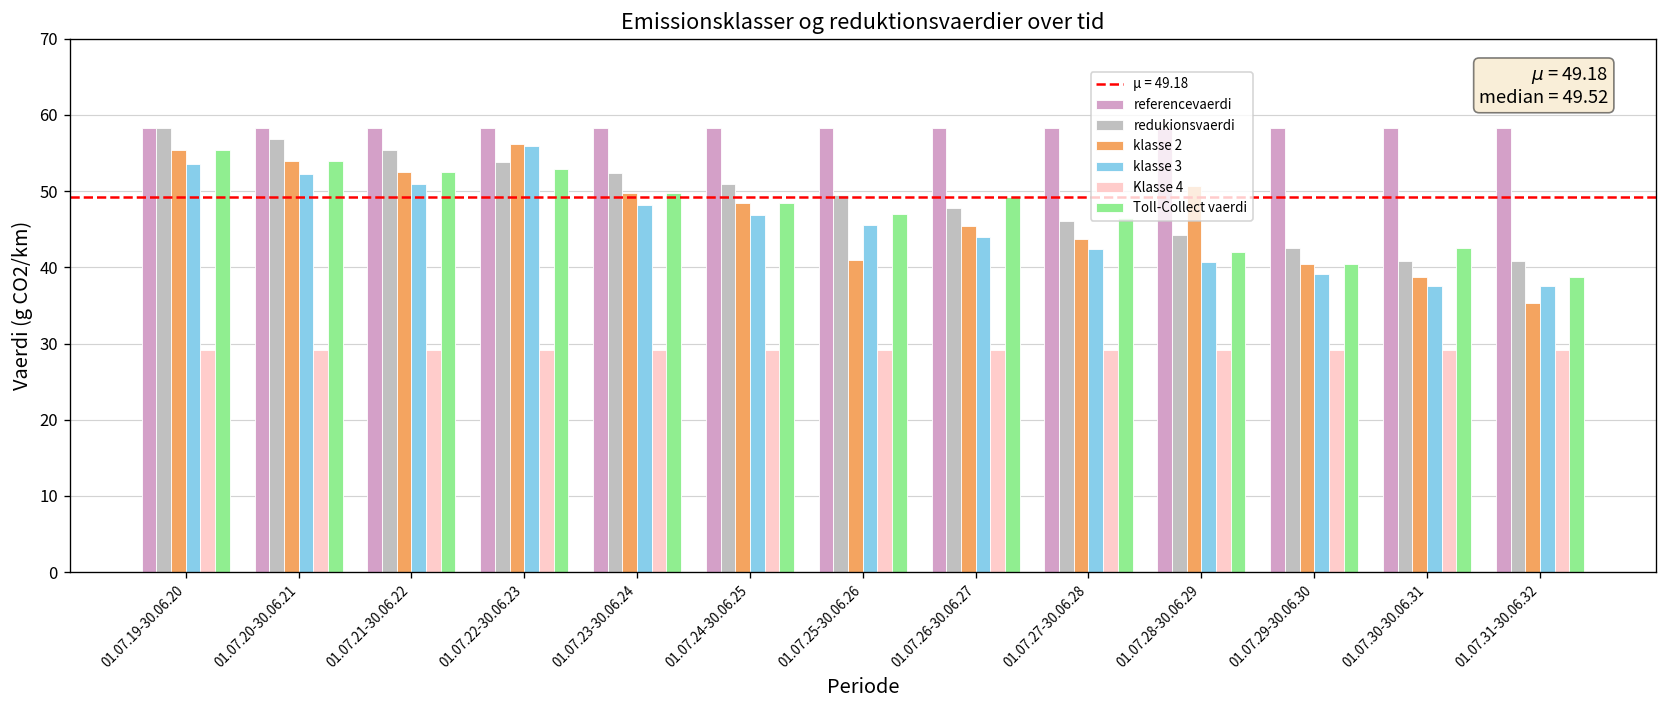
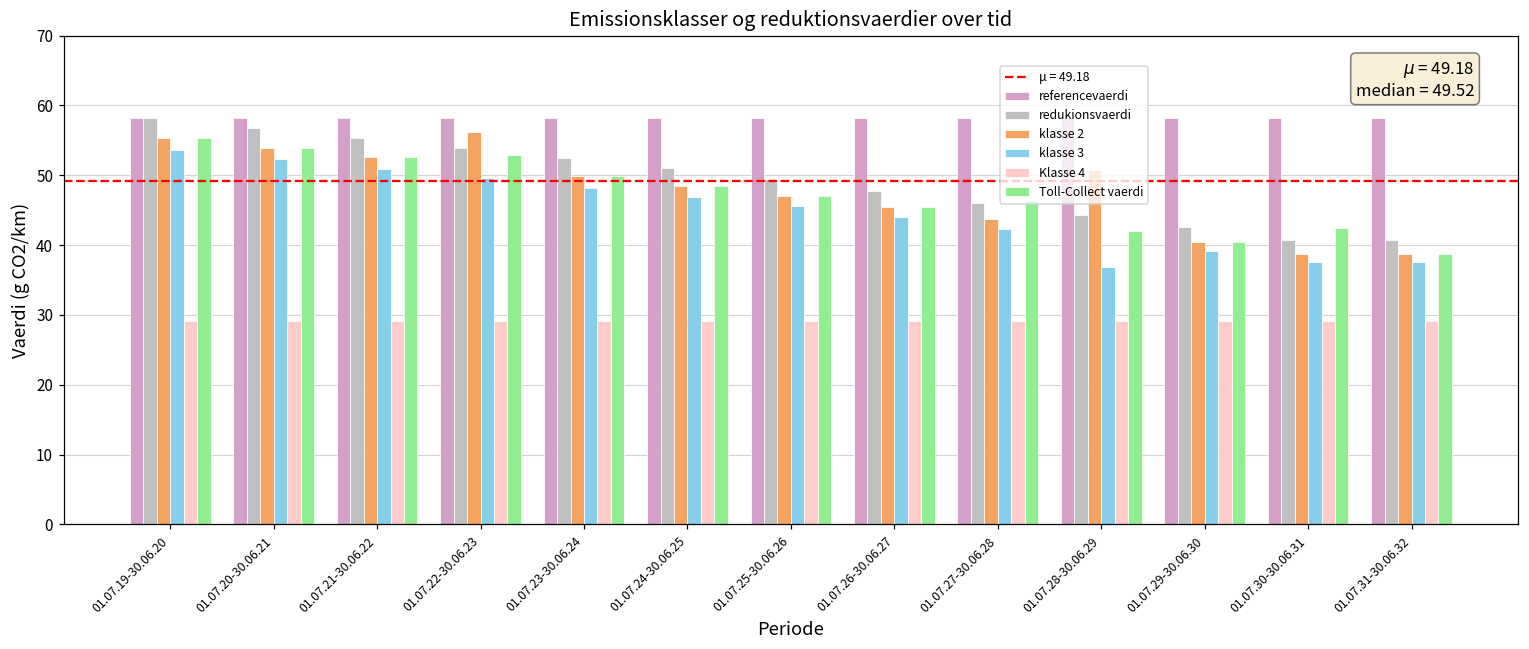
  {
    "klasse 2": {
      "01.07.19-30.06.20": 55,
      "01.07.20-30.06.21": 54,
      "01.07.21-30.06.22": 53,
      "01.07.22-30.06.23": 56,
      "01.07.23-30.06.24": 50,
      "01.07.24-30.06.25": 48,
-     "01.07.25-30.06.26": 41,
+     "01.07.25-30.06.26": 47,
      "01.07.26-30.06.27": 45,
      "01.07.27-30.06.28": 44,
      "01.07.29-30.06.30": 40,
      "01.07.30-30.06.31": 39,
-     "01.07.31-30.06.32": 35
+     "01.07.31-30.06.32": 39
    },
    "klasse 3": {
      "01.07.19-30.06.20": 54,
      "01.07.20-30.06.21": 52,
      "01.07.21-30.06.22": 51,
-     "01.07.22-30.06.23": 56,
+     "01.07.22-30.06.23": 50,
      "01.07.23-30.06.24": 48,
      "01.07.24-30.06.25": 47,
      "01.07.25-30.06.26": 46,
      "01.07.26-30.06.27": 44,
      "01.07.27-30.06.28": 42,
-     "01.07.28-30.06.29": 41,
+     "01.07.28-30.06.29": 37,
      "01.07.29-30.06.30": 39,
      "01.07.30-30.06.31": 38,
      "01.07.31-30.06.32": 38
    },
    "Klasse 4": {
      "01.07.19-30.06.20": 29,
      "01.07.20-30.06.21": 29,
      "01.07.21-30.06.22": 29,
      "01.07.22-30.06.23": 29,
      "01.07.23-30.06.24": 29,
      "01.07.24-30.06.25": 29,
      "01.07.25-30.06.26": 29,
      "01.07.26-30.06.27": 29,
      "01.07.27-30.06.28": 29,
      "01.07.28-30.06.29": 29,
      "01.07.29-30.06.30": 29,
      "01.07.30-30.06.31": 29,
      "01.07.31-30.06.32": 29
    },
    "Toll-Collect vaerdi": {
      "01.07.19-30.06.20": 55,
      "01.07.20-30.06.21": 54,
      "01.07.21-30.06.22": 53,
      "01.07.22-30.06.23": 53,
      "01.07.23-30.06.24": 50,
      "01.07.24-30.06.25": 49,
      "01.07.25-30.06.26": 47,
-     "01.07.26-30.06.27": 49,
+     "01.07.26-30.06.27": 45,
      "01.07.27-30.06.28": 46,
      "01.07.28-30.06.29": 42,
      "01.07.29-30.06.30": 40,
      "01.07.30-30.06.31": 42,
      "01.07.31-30.06.32": 39
    }
  }
